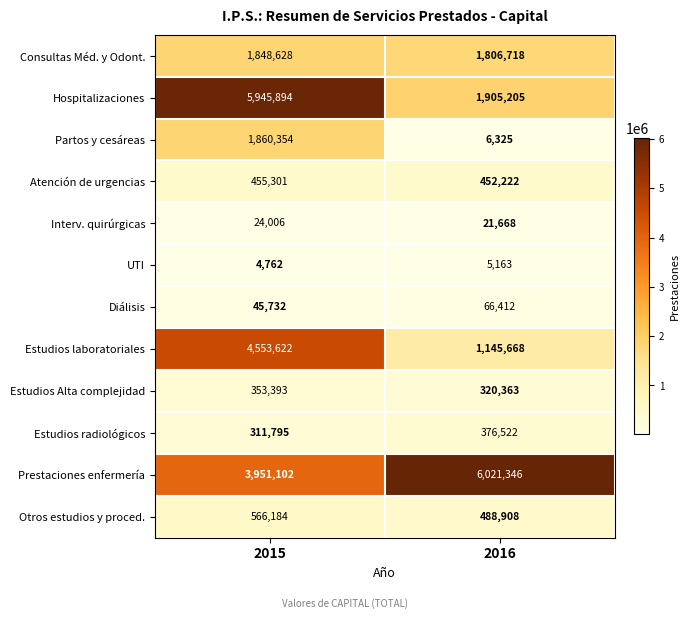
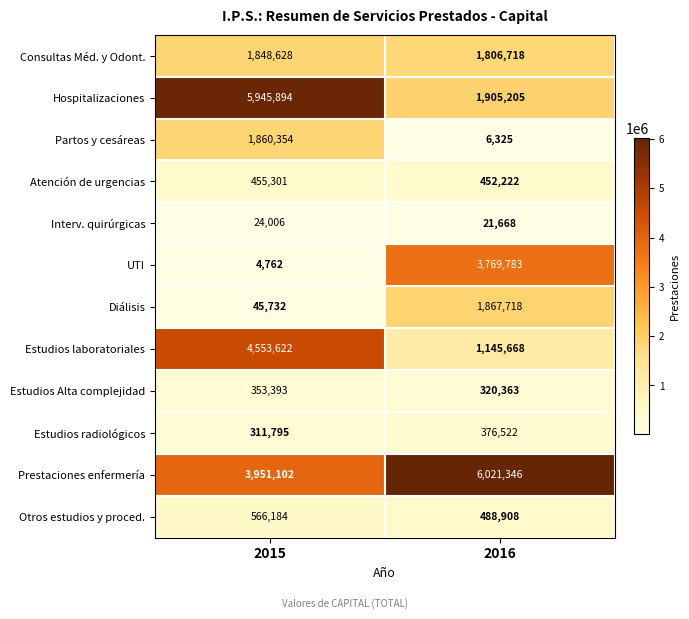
  {
    "Consultas Méd. y Odont.": {
      "2015": "1,848,628",
      "2016": "1,806,718"
    },
    "Hospitalizaciones": {
      "2015": "5,945,894",
      "2016": "1,905,205"
    },
    "Partos y cesáreas": {
      "2015": "1,860,354",
      "2016": "6,325"
    },
    "Atención de urgencias": {
      "2015": "455,301",
      "2016": "452,222"
    },
    "Interv. quirúrgicas": {
      "2015": "24,006",
      "2016": "21,668"
    },
    "UTI": {
      "2015": "4,762",
-     "2016": "5,163"
+     "2016": "3,769,783"
    },
    "Diálisis": {
      "2015": "45,732",
-     "2016": "66,412"
+     "2016": "1,867,718"
    },
    "Estudios laboratoriales": {
      "2015": "4,553,622",
      "2016": "1,145,668"
    },
    "Estudios Alta complejidad": {
      "2015": "353,393",
      "2016": "320,363"
    },
    "Estudios radiológicos": {
      "2015": "311,795",
      "2016": "376,522"
    },
    "Prestaciones enfermería": {
      "2015": "3,951,102",
      "2016": "6,021,346"
    },
    "Otros estudios y proced.": {
      "2015": "566,184",
      "2016": "488,908"
    }
  }
